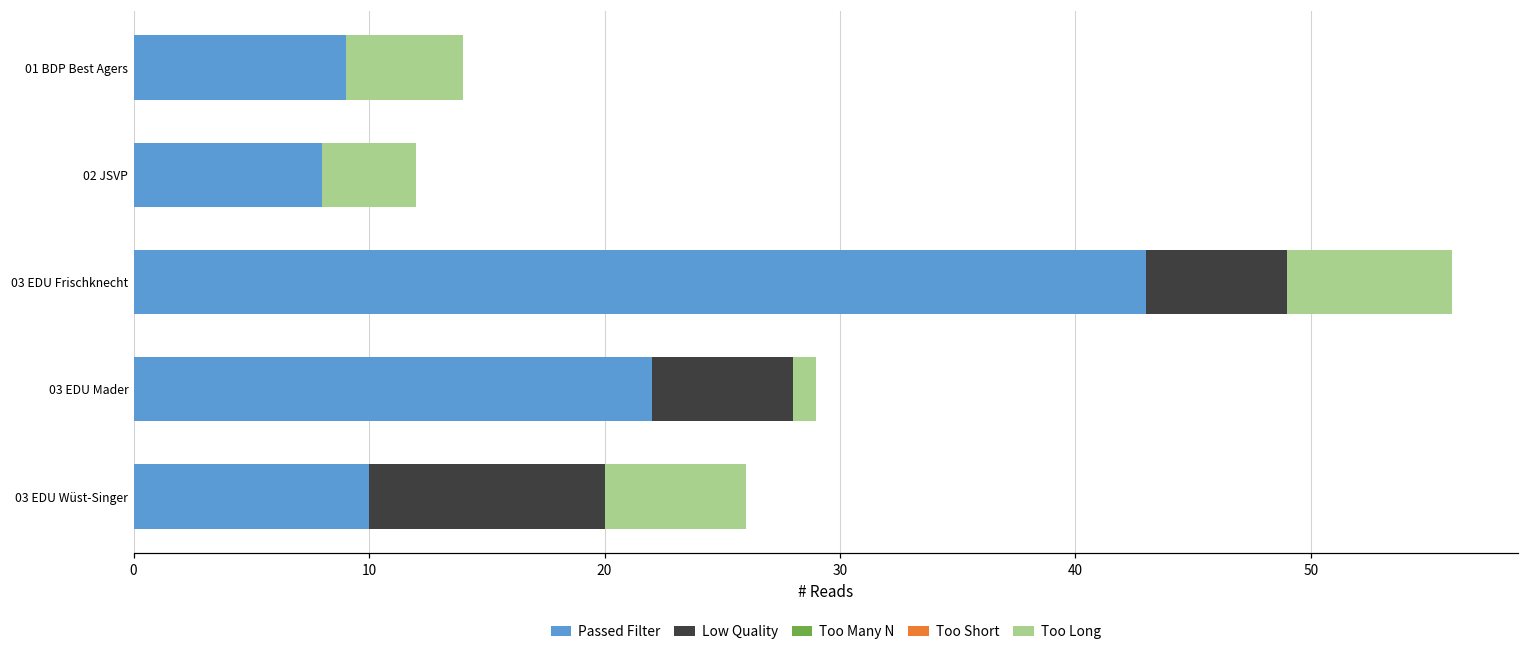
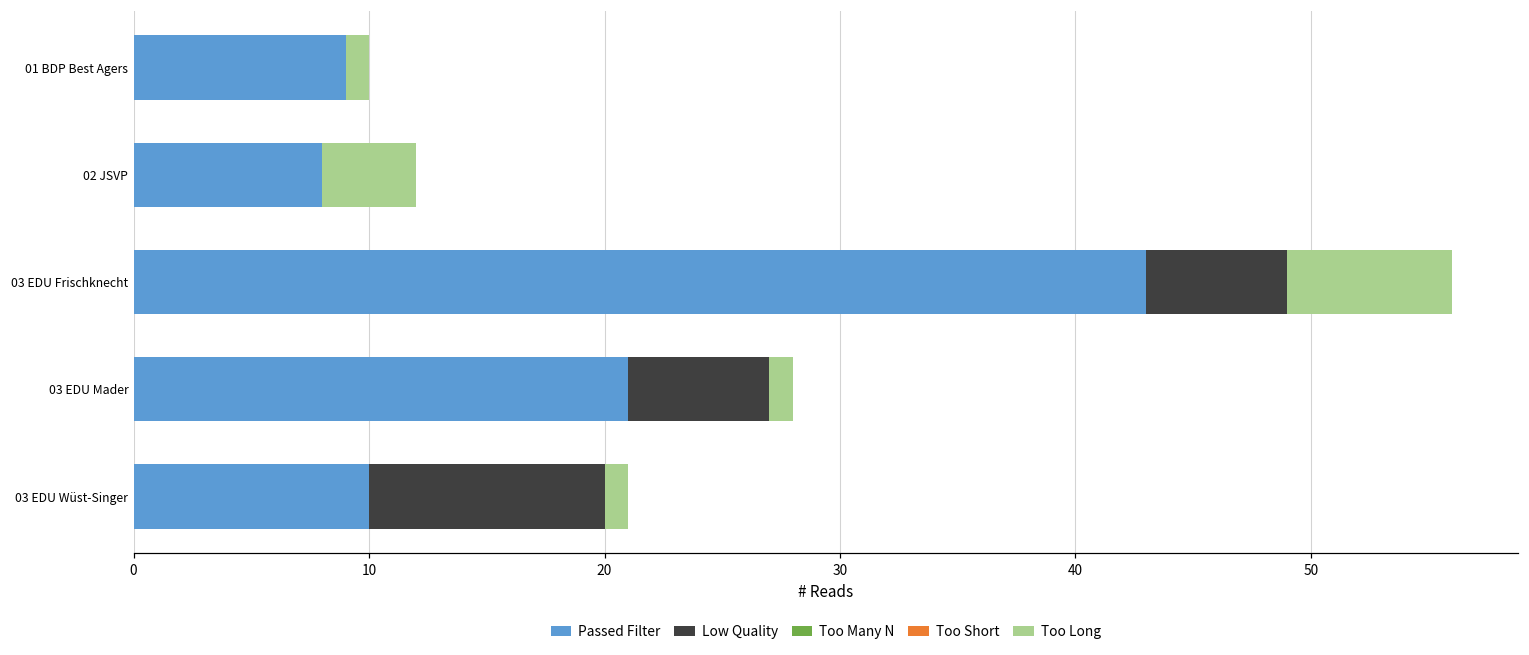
  {
    "Passed Filter": {
      "01 BDP Best Agers": 9,
      "02 JSVP": 8,
      "03 EDU Frischknecht": 43,
-     "03 EDU Mader": 22,
+     "03 EDU Mader": 21,
      "03 EDU Wüst-Singer": 10
    },
    "Too Short": {
      "01 BDP Best Agers": 0,
      "02 JSVP": 0
    },
    "Too Long": {
-     "01 BDP Best Agers": 5,
+     "01 BDP Best Agers": 1,
      "02 JSVP": 4,
      "03 EDU Frischknecht": 7,
      "03 EDU Mader": 1,
-     "03 EDU Wüst-Singer": 6
+     "03 EDU Wüst-Singer": 1
    }
  }
